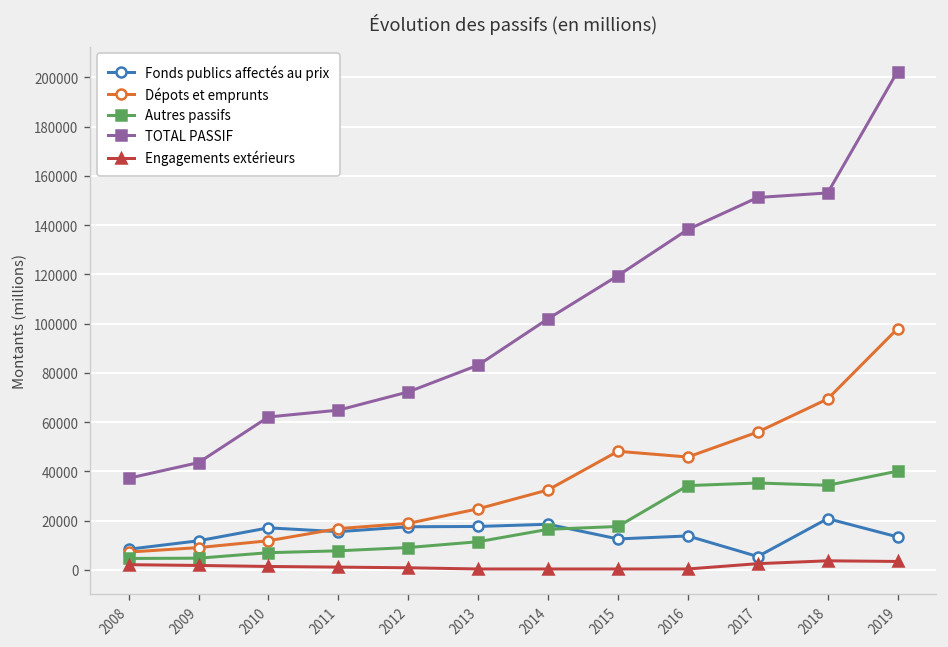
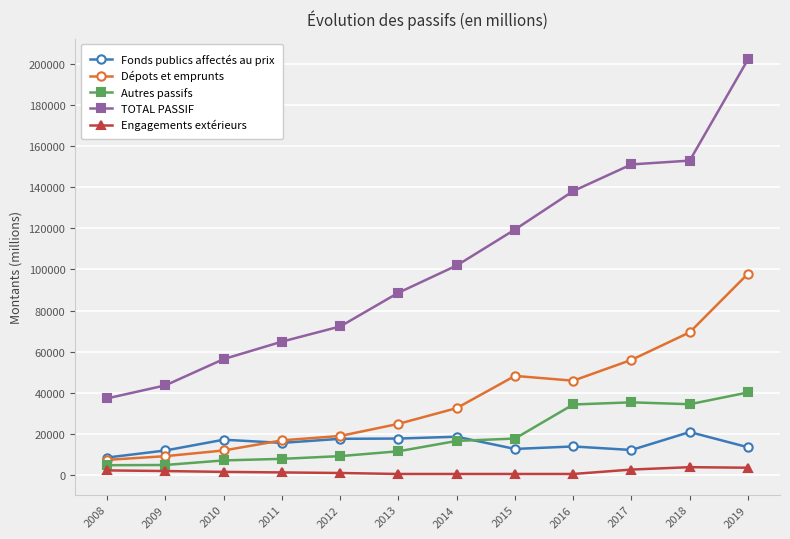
  {
    "Fonds publics affectés au prix": {
      "2009": 12000,
      "2010": 17000,
      "2012": 17000,
      "2013": 18000,
      "2014": 18000,
      "2015": 13000,
      "2016": 14000,
-     "2017": 5000,
+     "2017": 12000,
      "2018": 21000,
      "2019": 13000
    },
    "Autres passifs": {
      "2008": 5000,
      "2009": 5000,
      "2010": 7000,
      "2011": 8000,
      "2012": 9000,
      "2013": 11000,
      "2014": 16000,
      "2015": 18000,
      "2016": 34000,
      "2017": 35000,
      "2018": 34000,
      "2019": 40000
    },
    "TOTAL PASSIF": {
      "2008": 37000,
      "2009": 44000,
-     "2010": 62000,
+     "2010": 56000,
      "2011": 65000,
      "2012": 72000,
-     "2013": 83000,
+     "2013": 89000,
      "2014": 102000,
      "2015": 119000,
      "2016": 138000,
      "2017": 151000,
      "2018": 153000,
      "2019": 202000
    }
  }
